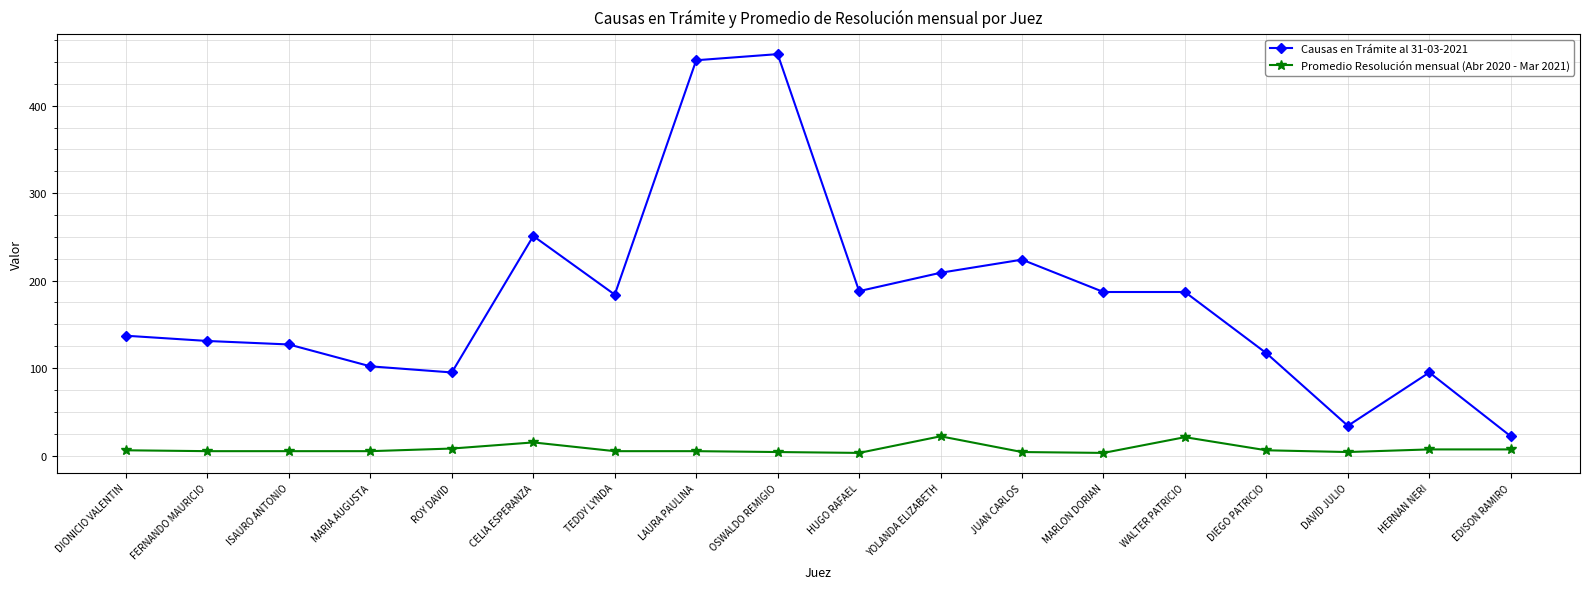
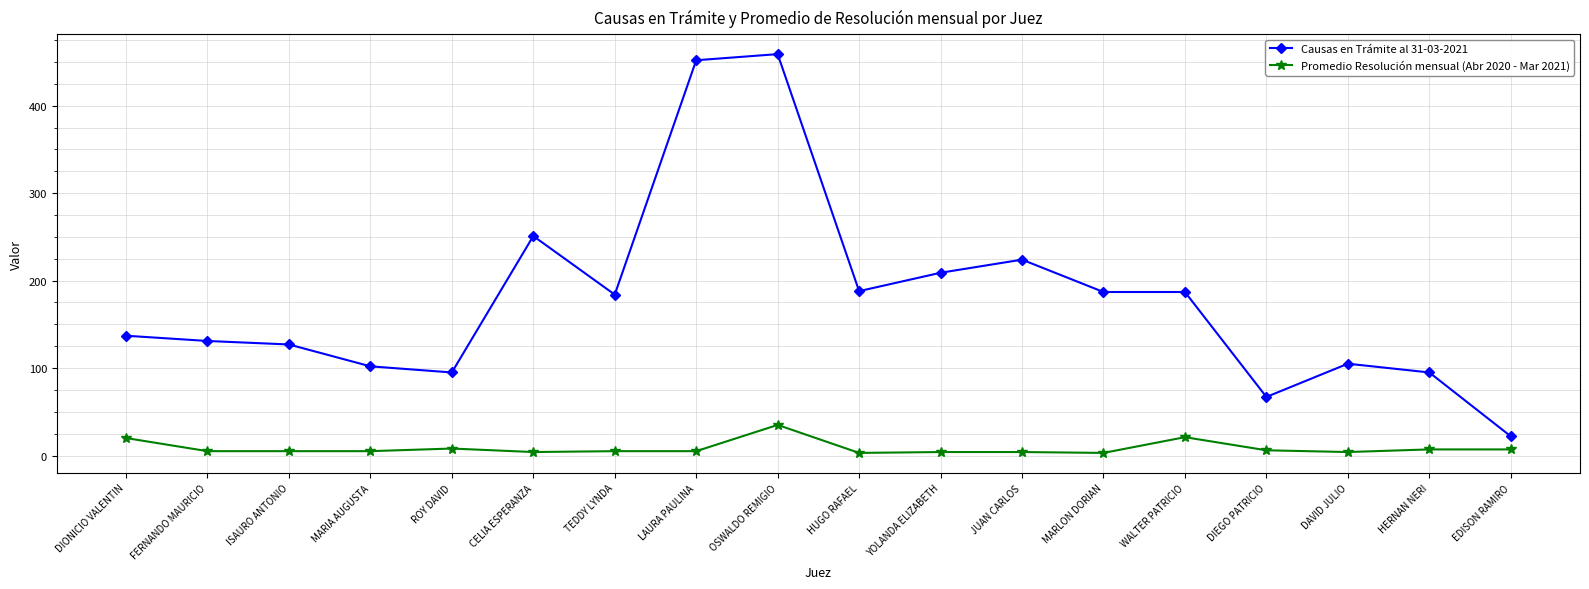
  {
    "Causas en Trámite al 31-03-2021": {
      "DIONICIO VALENTIN": 140,
      "FERNANDO MAURICIO": 130,
      "ISAURO ANTONIO": 130,
      "MARIA AUGUSTA": 100,
      "ROY DAVID": 100,
      "CELIA ESPERANZA": 250,
      "TEDDY LYNDA": 180,
      "LAURA PAULINA": 450,
      "OSWALDO REMIGIO": 460,
      "HUGO RAFAEL": 190,
      "YOLANDA ELIZABETH": 210,
      "JUAN CARLOS": 220,
      "MARLON DORIAN": 190,
      "WALTER PATRICIO": 190,
-     "DIEGO PATRICIO": 120,
-     "DAVID JULIO": 30,
+     "DIEGO PATRICIO": 70,
+     "DAVID JULIO": 110,
      "HERNAN NERI": 100,
      "EDISON RAMIRO": 20
    },
    "Promedio Resolución mensual (Abr 2020 - Mar 2021)": {
-     "DIONICIO VALENTIN": 10,
+     "DIONICIO VALENTIN": 20,
      "FERNANDO MAURICIO": 10,
      "ISAURO ANTONIO": 10,
      "MARIA AUGUSTA": 10,
      "ROY DAVID": 10,
-     "CELIA ESPERANZA": 20,
+     "CELIA ESPERANZA": 0,
      "TEDDY LYNDA": 10,
      "LAURA PAULINA": 10,
-     "OSWALDO REMIGIO": 0,
+     "OSWALDO REMIGIO": 40,
      "HUGO RAFAEL": 0,
-     "YOLANDA ELIZABETH": 20,
+     "YOLANDA ELIZABETH": 0,
      "JUAN CARLOS": 0,
      "MARLON DORIAN": 0,
      "WALTER PATRICIO": 20,
      "DIEGO PATRICIO": 10,
      "DAVID JULIO": 0,
      "HERNAN NERI": 10,
      "EDISON RAMIRO": 10
    }
  }
